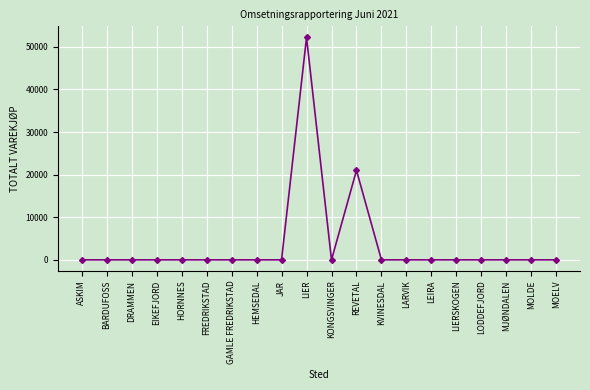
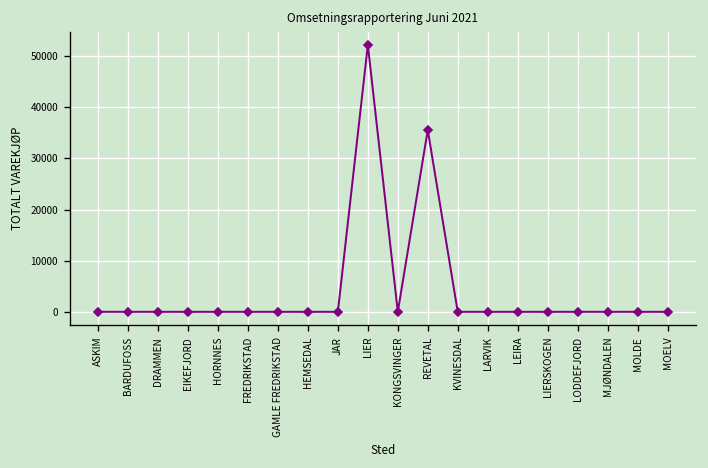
  {
    "ASKIM": 0,
    "BARDUFOSS": 0,
    "DRAMMEN": 0,
    "EIKEFJORD": 0,
    "HORNNES": 0,
    "FREDRIKSTAD": 0,
    "GAMLE FREDRIKSTAD": 0,
    "HEMSEDAL": 0,
    "JAR": 0,
    "LIER": 52000,
    "KONGSVINGER": 0,
-   "REVETAL": 21000,
+   "REVETAL": 36000,
    "KVINESDAL": 0,
    "LARVIK": 0,
    "LEIRA": 0,
    "LIERSKOGEN": 0,
    "LODDEFJORD": 0,
    "MJØNDALEN": 0,
    "MOLDE": 0,
    "MOELV": 0
  }
